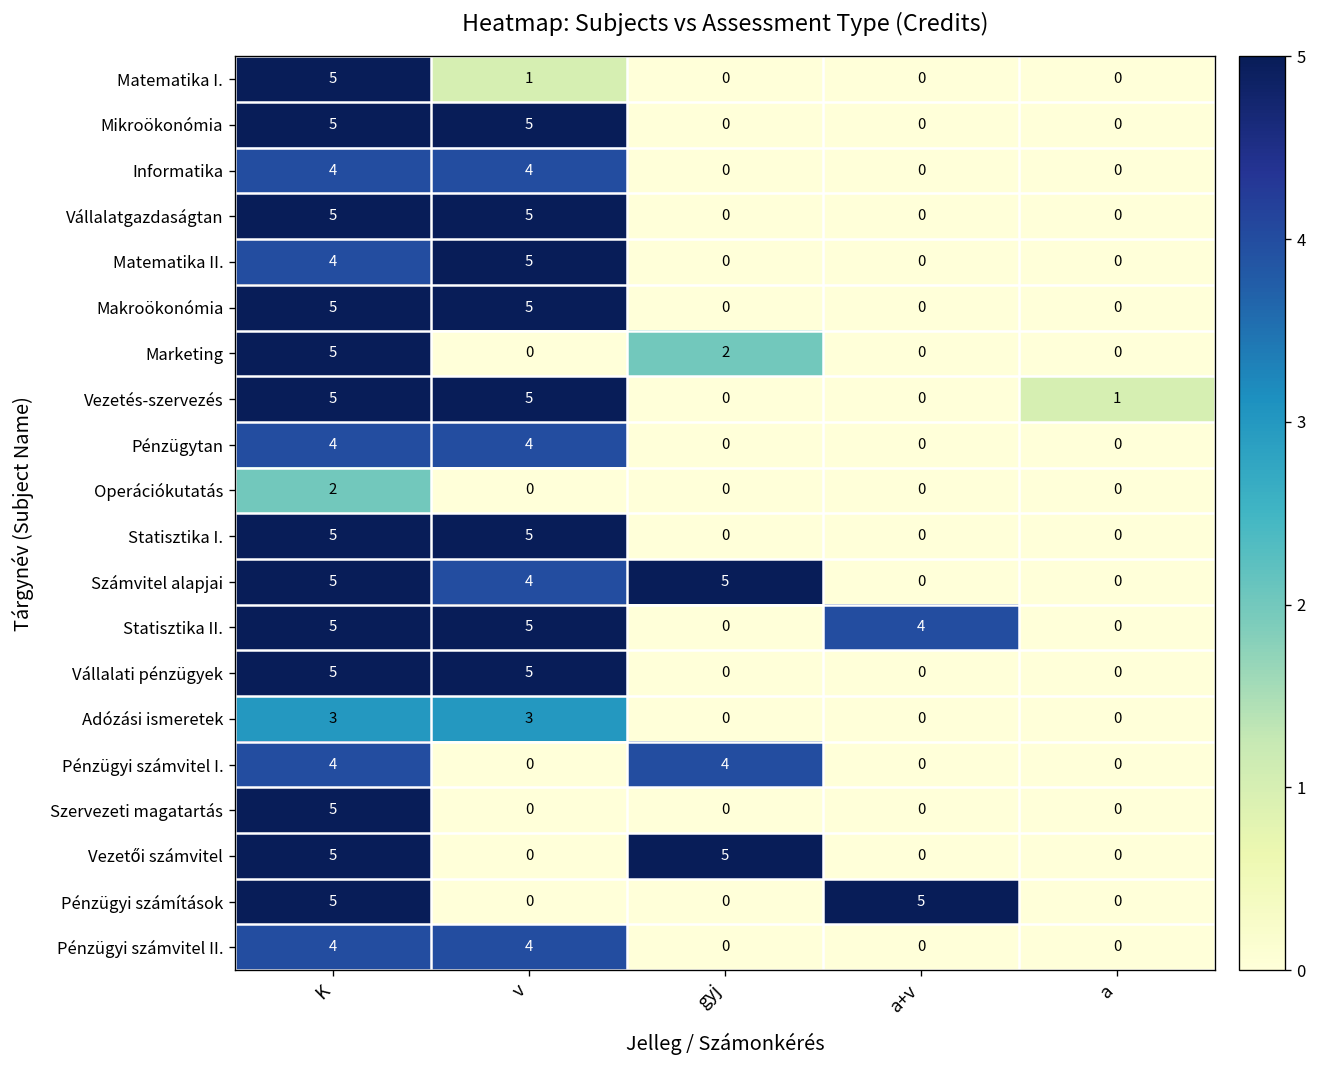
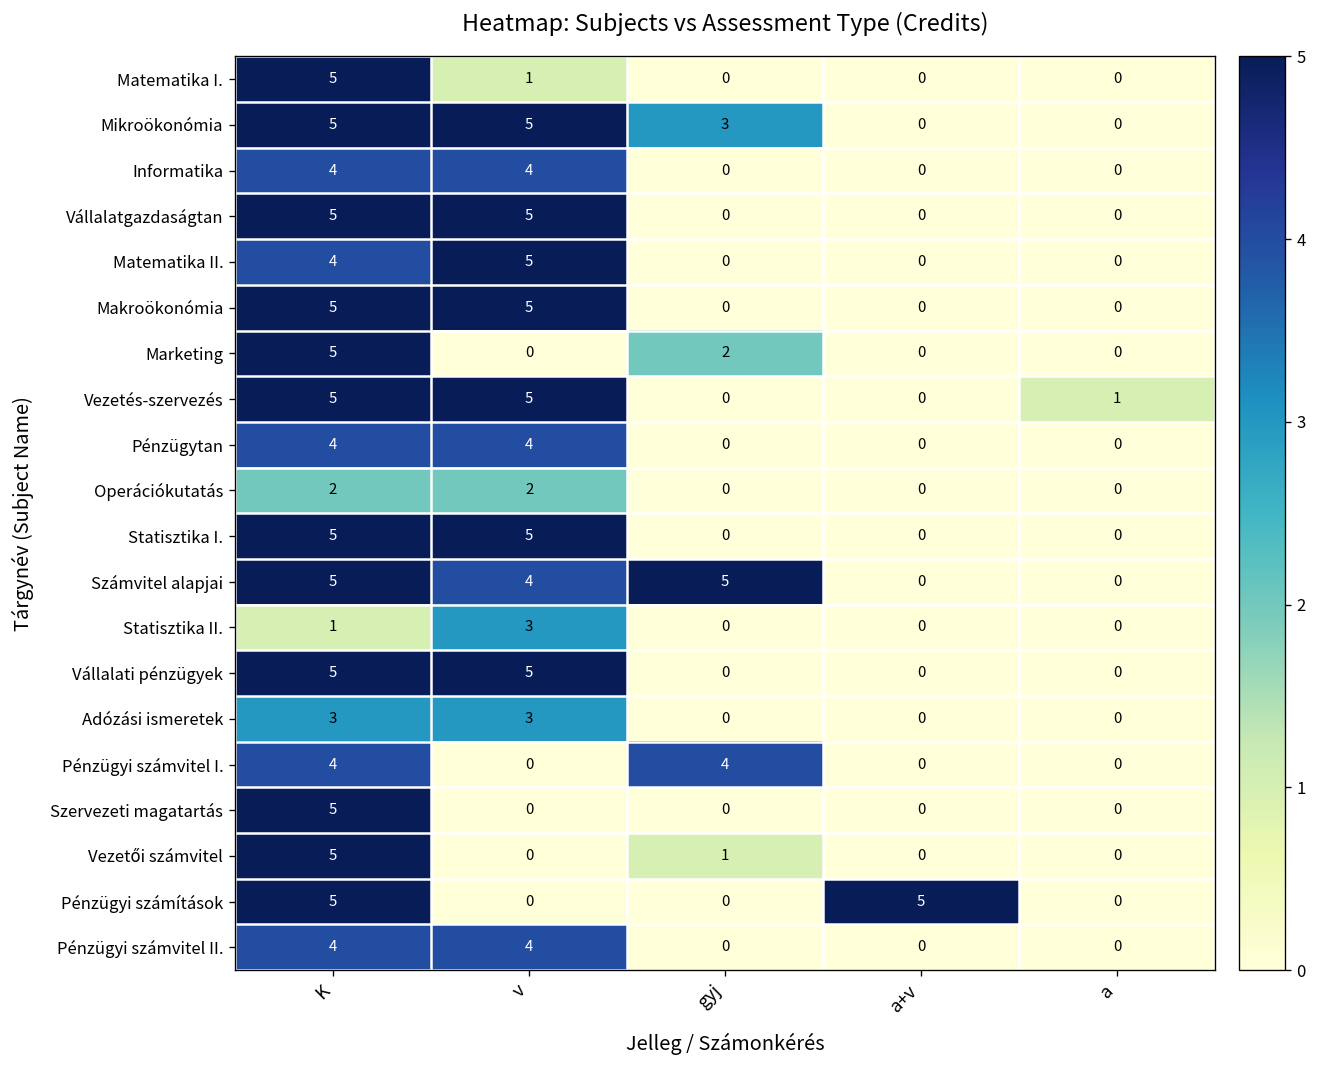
  {
    "Matematika I.": {
      "K": 5,
      "v": 1,
      "gyj": 0,
      "a+v": 0,
      "a": 0
    },
    "Mikroökonómia": {
      "K": 5,
      "v": 5,
-     "gyj": 0,
+     "gyj": 3,
      "a+v": 0,
      "a": 0
    },
    "Informatika": {
      "K": 4,
      "v": 4,
      "gyj": 0,
      "a+v": 0,
      "a": 0
    },
    "Vállalatgazdaságtan": {
      "K": 5,
      "v": 5,
      "gyj": 0,
      "a+v": 0,
      "a": 0
    },
    "Matematika II.": {
      "K": 4,
      "v": 5,
      "gyj": 0,
      "a+v": 0,
      "a": 0
    },
    "Makroökonómia": {
      "K": 5,
      "v": 5,
      "gyj": 0,
      "a+v": 0,
      "a": 0
    },
    "Marketing": {
      "K": 5,
      "v": 0,
      "gyj": 2,
      "a+v": 0,
      "a": 0
    },
    "Vezetés-szervezés": {
      "K": 5,
      "v": 5,
      "gyj": 0,
      "a+v": 0,
      "a": 1
    },
    "Pénzügytan": {
      "K": 4,
      "v": 4,
      "gyj": 0,
      "a+v": 0,
      "a": 0
    },
    "Operációkutatás": {
      "K": 2,
-     "v": 0,
+     "v": 2,
      "gyj": 0,
      "a+v": 0,
      "a": 0
    },
    "Statisztika I.": {
      "K": 5,
      "v": 5,
      "gyj": 0,
      "a+v": 0,
      "a": 0
    },
    "Számvitel alapjai": {
      "K": 5,
      "v": 4,
      "gyj": 5,
      "a+v": 0,
      "a": 0
    },
    "Statisztika II.": {
-     "K": 5,
-     "v": 5,
+     "K": 1,
+     "v": 3,
      "gyj": 0,
-     "a+v": 4,
+     "a+v": 0,
      "a": 0
    },
    "Vállalati pénzügyek": {
      "K": 5,
      "v": 5,
      "gyj": 0,
      "a+v": 0,
      "a": 0
    },
    "Adózási ismeretek": {
      "K": 3,
      "v": 3,
      "gyj": 0,
      "a+v": 0,
      "a": 0
    },
    "Pénzügyi számvitel I.": {
      "K": 4,
      "v": 0,
      "gyj": 4,
      "a+v": 0,
      "a": 0
    },
    "Szervezeti magatartás": {
      "K": 5,
      "v": 0,
      "gyj": 0,
      "a+v": 0,
      "a": 0
    },
    "Vezetői számvitel": {
      "K": 5,
      "v": 0,
-     "gyj": 5,
+     "gyj": 1,
      "a+v": 0,
      "a": 0
    },
    "Pénzügyi számítások": {
      "K": 5,
      "v": 0,
      "gyj": 0,
      "a+v": 5,
      "a": 0
    },
    "Pénzügyi számvitel II.": {
      "K": 4,
      "v": 4,
      "gyj": 0,
      "a+v": 0,
      "a": 0
    }
  }
